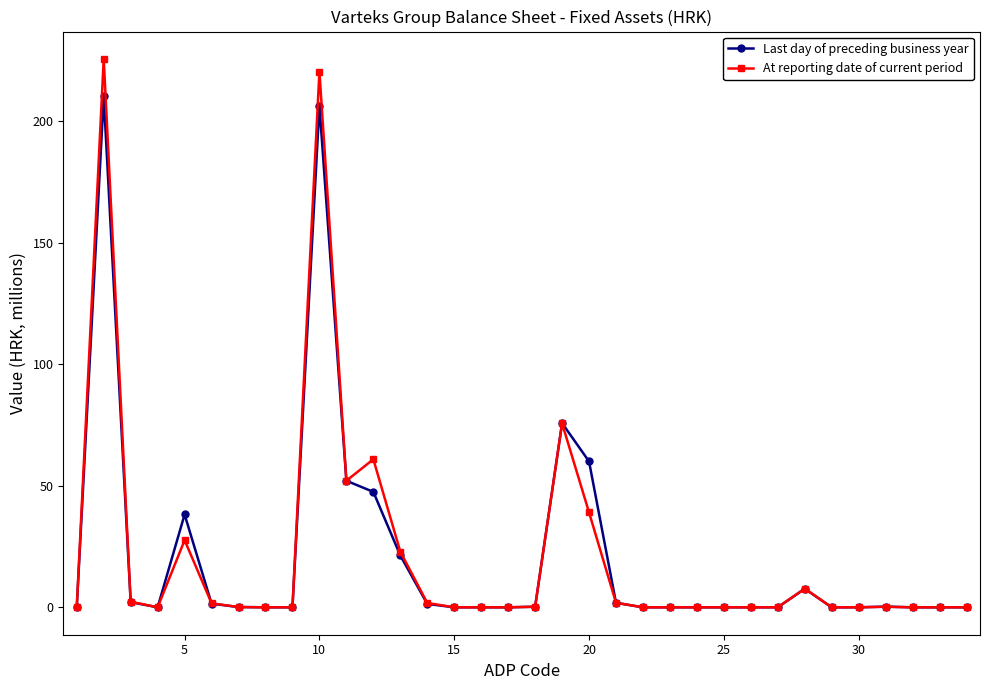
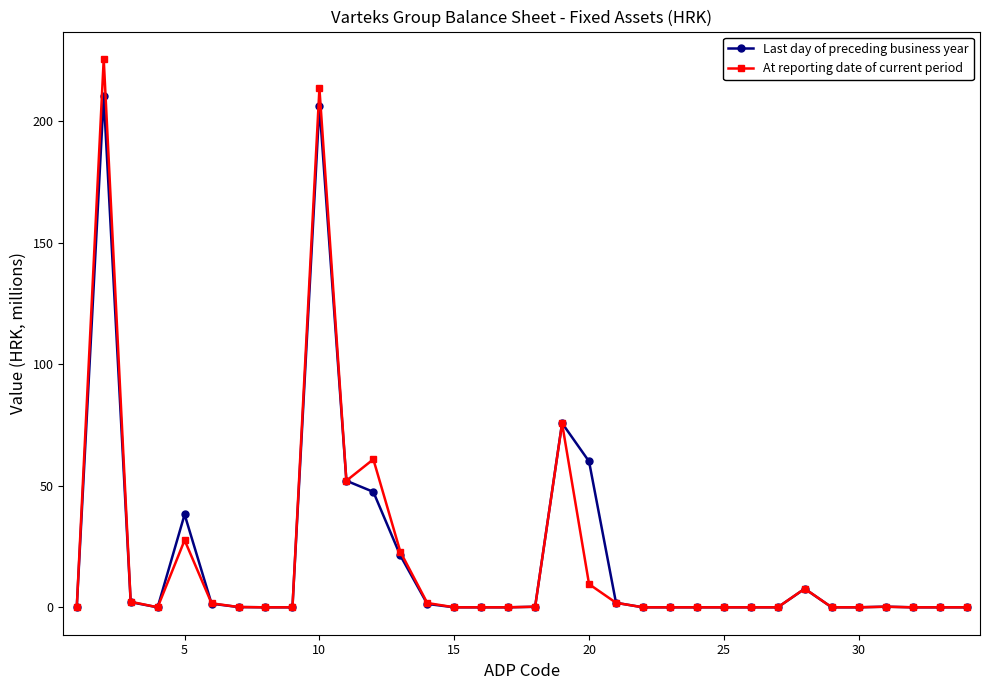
  {
    "Last day of preceding business year": {
      "5": 38,
      "10": 206,
      "20": 60
    },
    "At reporting date of current period": {
      "5": 28,
-     "10": 220,
-     "20": 39
+     "10": 214,
+     "20": 10
    }
  }
